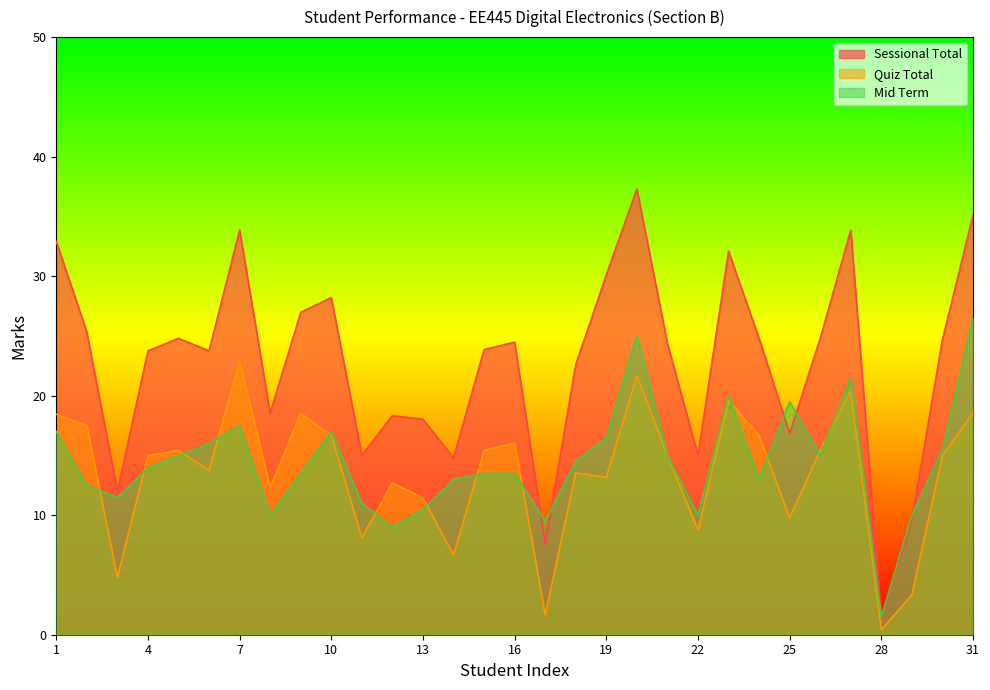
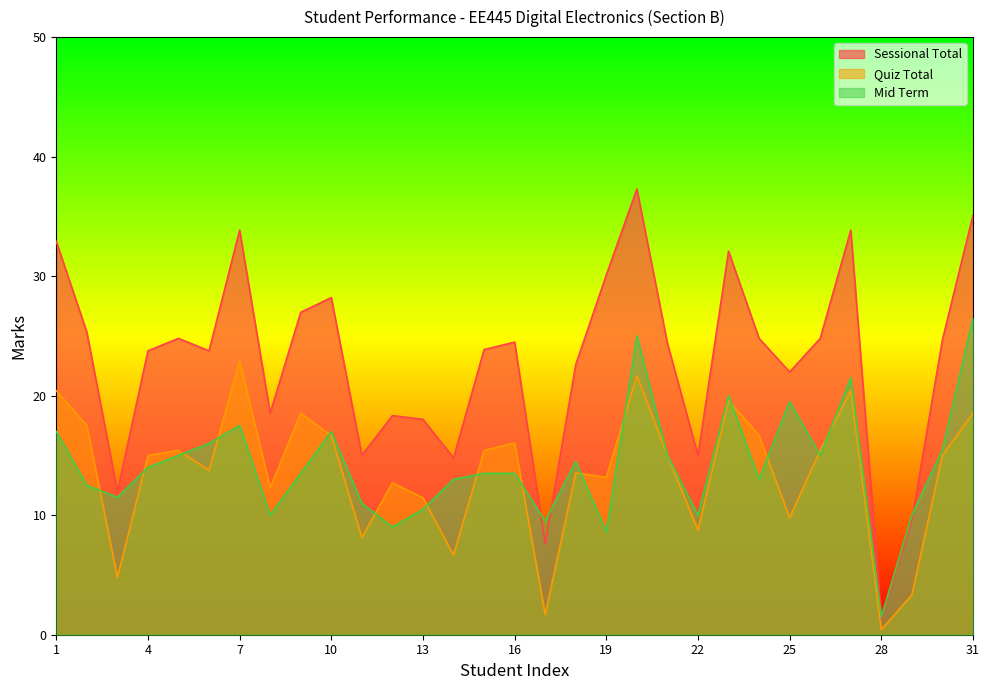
  {
    "Sessional Total": {
      "1": 32.9,
      "4": 23.8,
      "7": 33.9,
      "10": 28.2,
      "13": 18.0,
      "16": 24.5,
      "19": 30.1,
      "22": 15.0,
-     "25": 16.8,
+     "25": 22.0,
      "31": 35.1
    },
    "Quiz Total": {
-     "1": 18.4,
+     "1": 20.4,
      "4": 15.0,
      "7": 22.9,
      "10": 16.7,
      "13": 11.5,
      "16": 16.0,
      "19": 13.2,
      "22": 8.8,
      "25": 9.8,
      "28": 0.4,
      "31": 18.5
    },
    "Mid Term": {
      "1": 17.0,
      "4": 14.0,
      "7": 17.5,
      "10": 17.0,
      "13": 10.5,
      "16": 13.5,
-     "19": 16.5,
+     "19": 8.6,
      "22": 10.0,
      "25": 19.5,
      "31": 26.5
    }
  }
